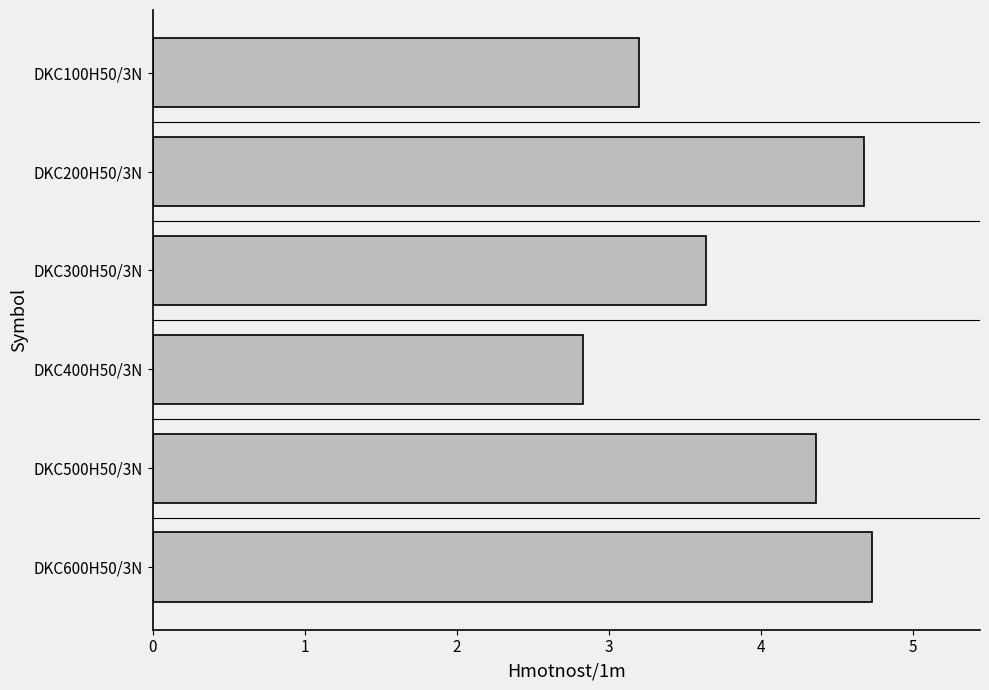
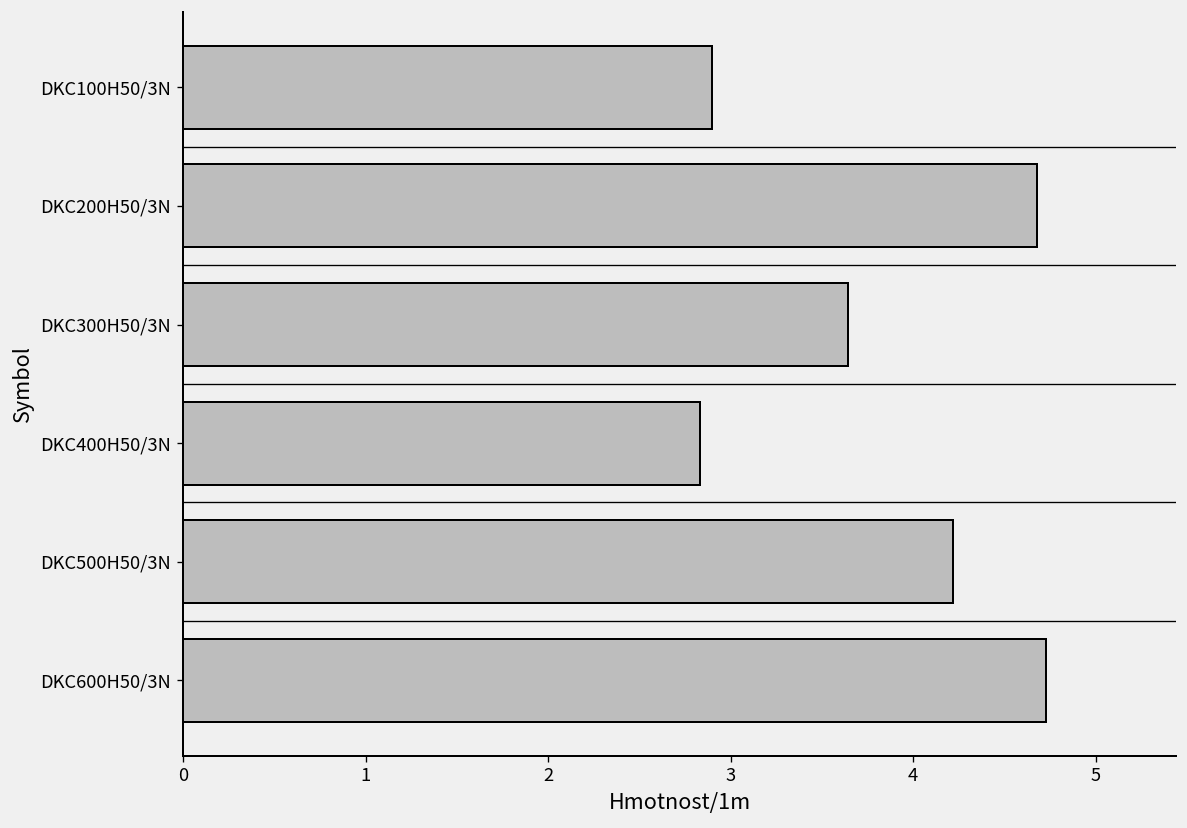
  {
-   "DKC100H50/3N": 3.2,
+   "DKC100H50/3N": 2.9,
    "DKC200H50/3N": 4.68,
    "DKC300H50/3N": 3.64,
    "DKC400H50/3N": 2.83,
-   "DKC500H50/3N": 4.36,
+   "DKC500H50/3N": 4.22,
    "DKC600H50/3N": 4.73
  }
